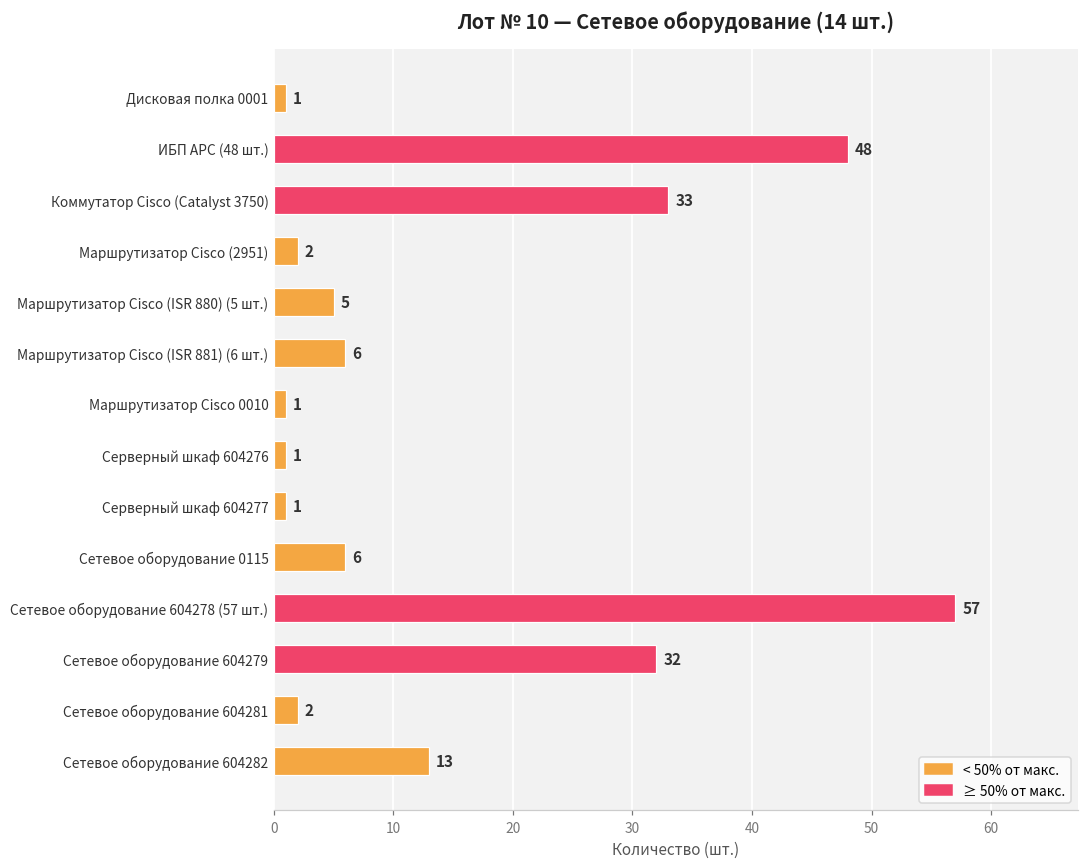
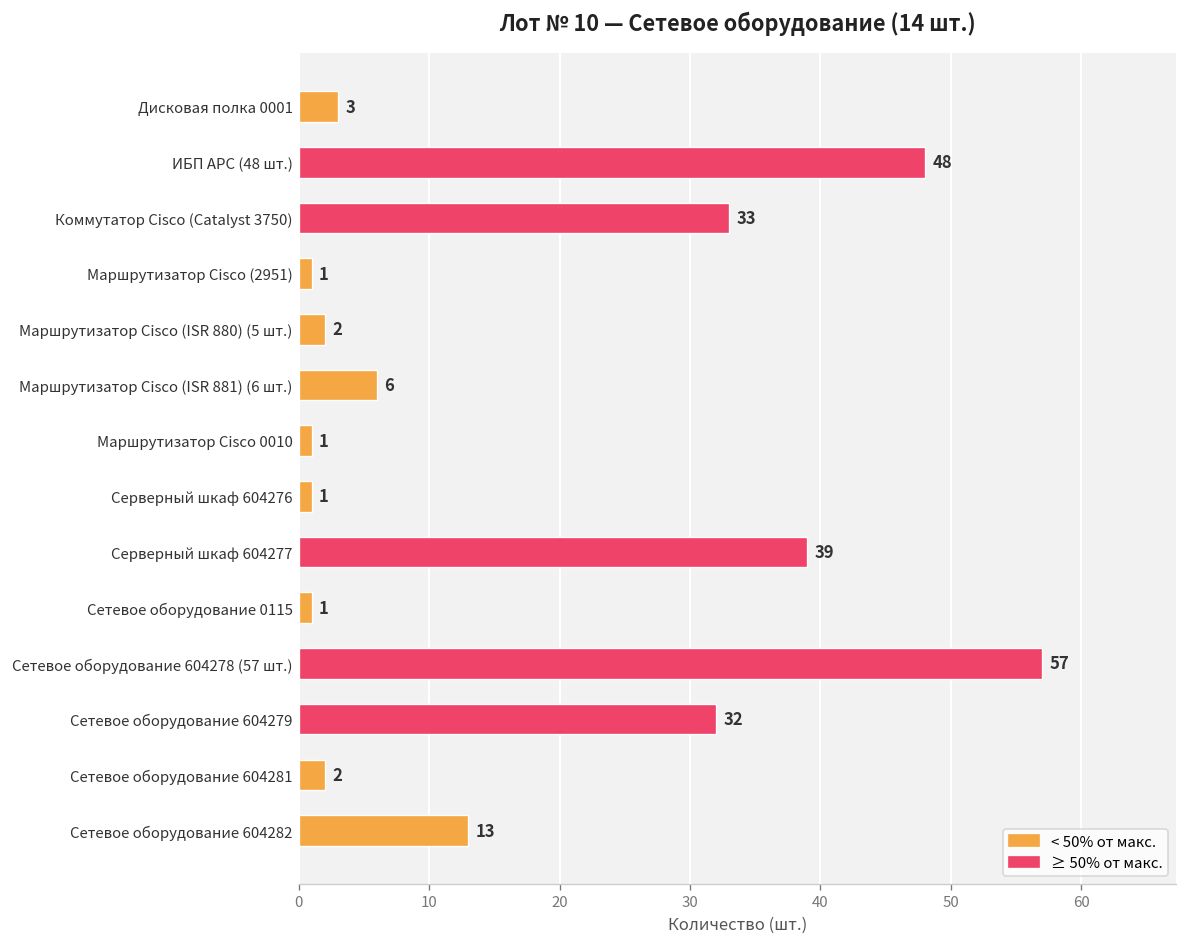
  {
-   "Дисковая полка 0001": 1,
+   "Дисковая полка 0001": 3,
    "ИБП APC (48 шт.)": 48,
    "Коммутатор Cisco (Catalyst 3750)": 33,
-   "Маршрутизатор Cisco (2951)": 2,
-   "Маршрутизатор Cisco (ISR 880) (5 шт.)": 5,
+   "Маршрутизатор Cisco (2951)": 1,
+   "Маршрутизатор Cisco (ISR 880) (5 шт.)": 2,
    "Маршрутизатор Cisco (ISR 881) (6 шт.)": 6,
    "Маршрутизатор Cisco 0010": 1,
    "Серверный шкаф 604276": 1,
-   "Серверный шкаф 604277": 1,
-   "Сетевое оборудование 0115": 6,
+   "Серверный шкаф 604277": 39,
+   "Сетевое оборудование 0115": 1,
    "Сетевое оборудование 604278 (57 шт.)": 57,
    "Сетевое оборудование 604279": 32,
    "Сетевое оборудование 604281": 2,
    "Сетевое оборудование 604282": 13
  }
